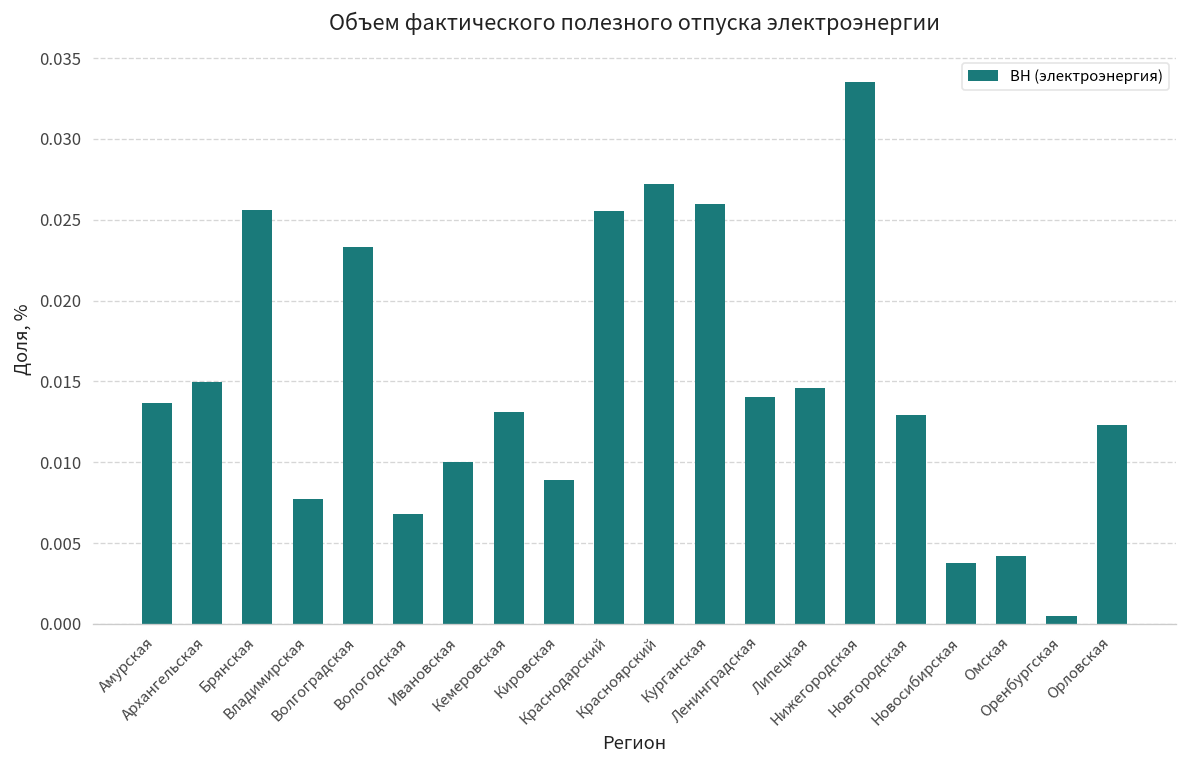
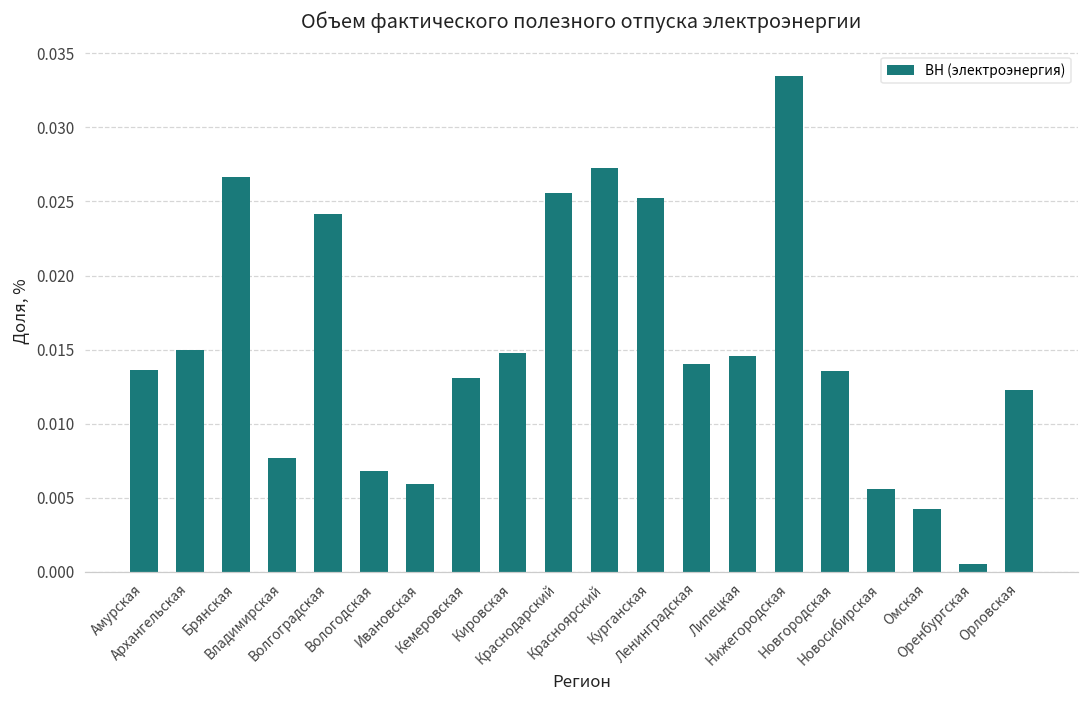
  {
    "Амурская": 0.0136,
    "Архангельская": 0.0150,
-   "Брянская": 0.0256,
+   "Брянская": 0.0266,
    "Владимирская": 0.0077,
-   "Волгоградская": 0.0233,
+   "Волгоградская": 0.0241,
    "Вологодская": 0.0068,
-   "Ивановская": 0.0100,
+   "Ивановская": 0.0059,
    "Кемеровская": 0.0131,
-   "Кировская": 0.0089,
+   "Кировская": 0.0148,
    "Краснодарский": 0.0256,
    "Красноярский": 0.0272,
-   "Курганская": 0.0260,
+   "Курганская": 0.0252,
    "Ленинградская": 0.0140,
    "Липецкая": 0.0146,
    "Нижегородская": 0.0335,
-   "Новгородская": 0.0129,
-   "Новосибирская": 0.0038,
+   "Новгородская": 0.0136,
+   "Новосибирская": 0.0056,
    "Омская": 0.0042,
    "Оренбургская": 0.0005,
    "Орловская": 0.0123
  }
